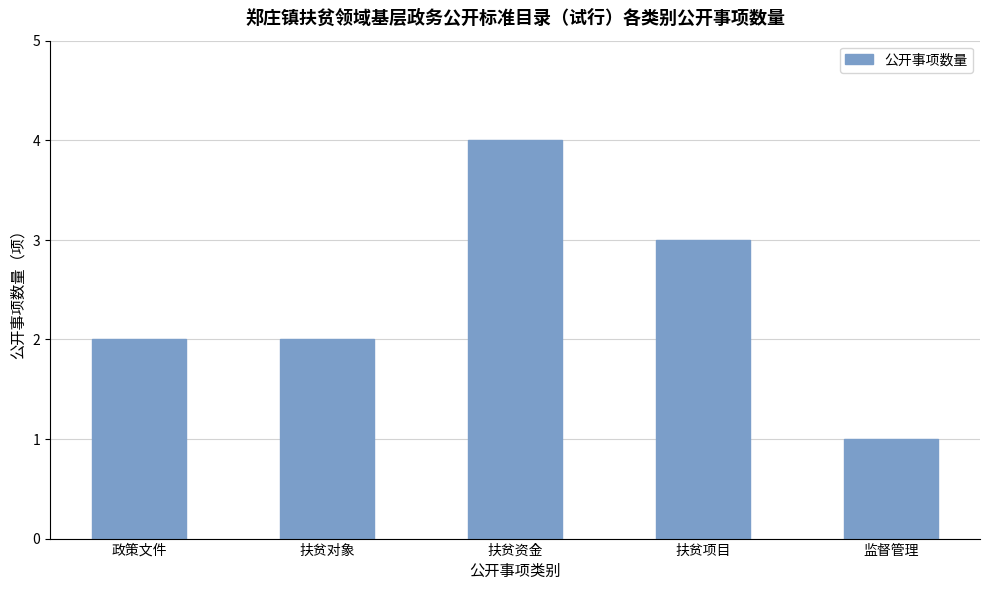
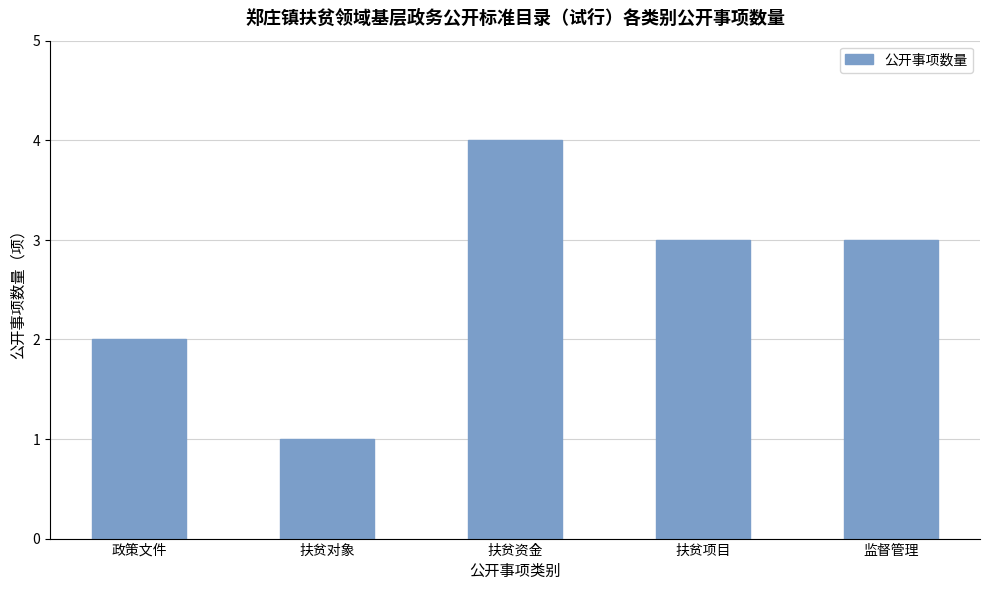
  {
    "政策文件": 2,
-   "扶贫对象": 2,
+   "扶贫对象": 1,
    "扶贫资金": 4,
    "扶贫项目": 3,
-   "监督管理": 1
+   "监督管理": 3
  }
